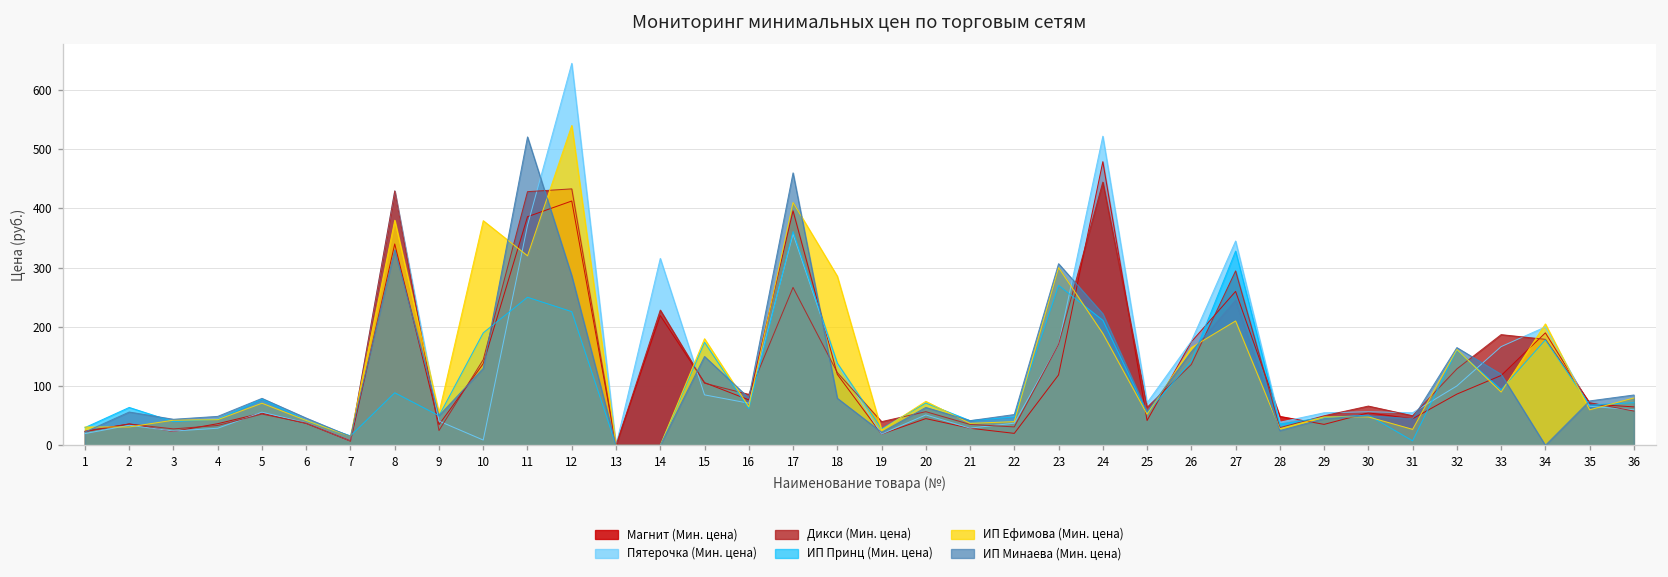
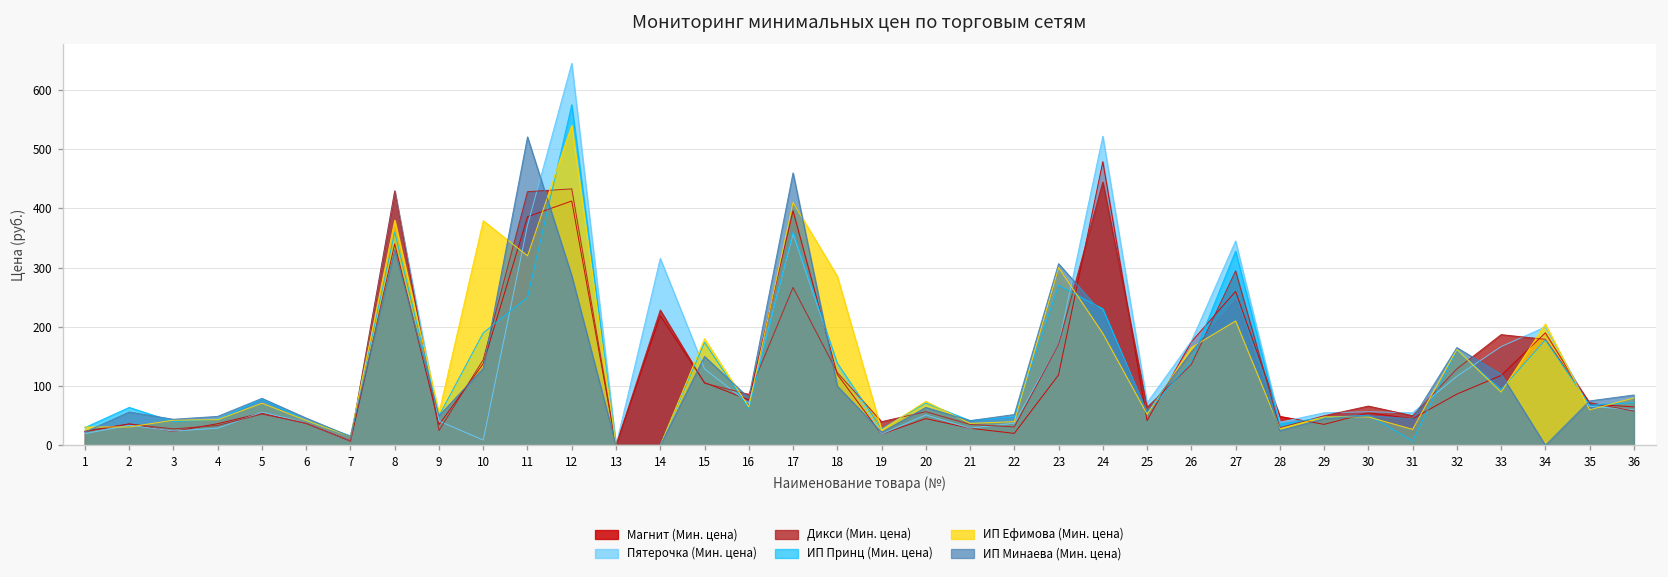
  {
    "Пятерочка (Мин. цена)": {
      "9": 40,
      "10": 10,
      "11": 370,
      "12": 640,
      "14": 320,
-     "15": 90,
+     "15": 130,
      "16": 70,
      "20": 50,
      "24": 520,
      "25": 70,
      "27": 340,
-     "32": 100,
+     "32": 120,
      "33": 170
    },
    "ИП Принц (Мин. цена)": {
      "2": 60,
-     "8": 90,
+     "8": 360,
      "10": 190,
      "11": 250,
-     "12": 230,
+     "12": 580,
      "15": 170,
      "23": 270,
-     "24": 210,
+     "24": 230,
      "26": 140,
      "27": 330,
      "31": 10,
      "36": 70
    },
    "ИП Ефимова (Мин. цена)": {
      "5": 70,
      "8": 380,
      "10": 380,
      "11": 320,
      "12": 540,
      "15": 180,
      "17": 410,
      "18": 290,
      "23": 300,
      "24": 190,
      "26": 170,
      "27": 210,
      "31": 30,
      "35": 60
    },
    "ИП Минаева (Мин. цена)": {
      "2": 60,
      "8": 330,
      "10": 130,
      "11": 520,
      "12": 290,
      "15": 150,
      "17": 460,
-     "18": 80,
+     "18": 100,
      "20": 60,
      "23": 310,
      "24": 220,
      "26": 160,
      "27": 250,
      "34": 0
    }
  }
